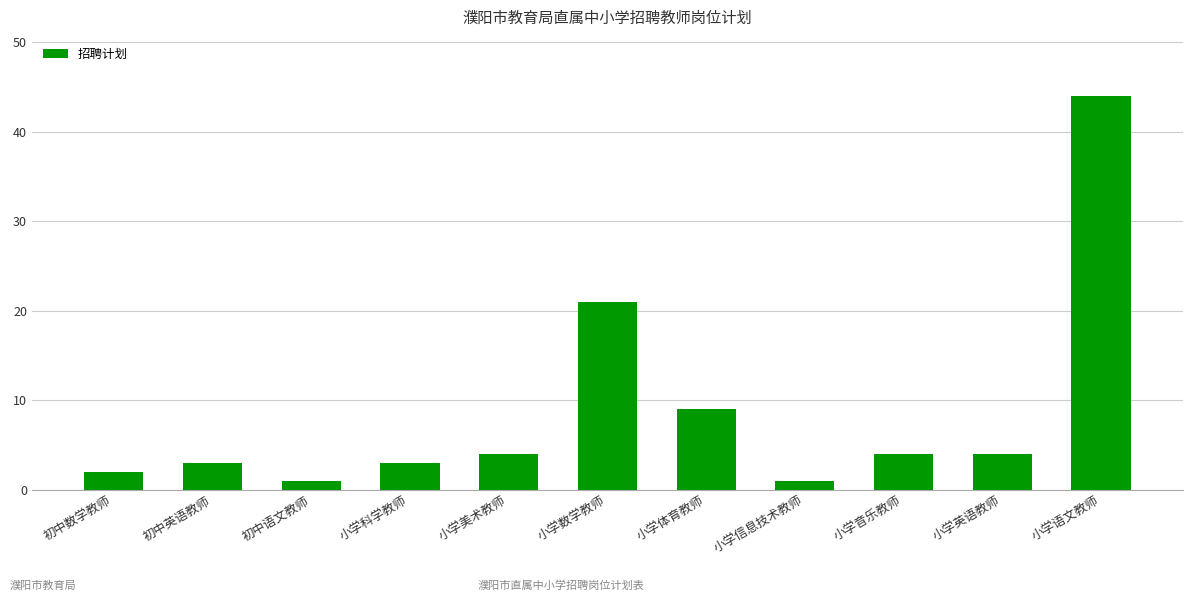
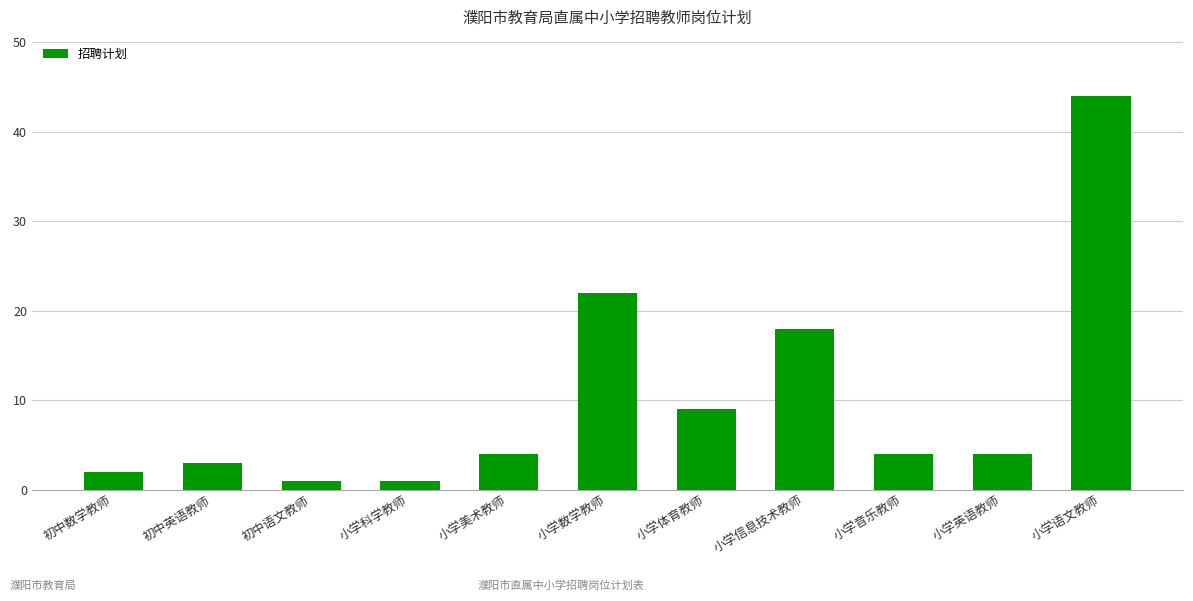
  {
    "初中数学教师": 2,
    "初中英语教师": 3,
    "初中语文教师": 1,
-   "小学科学教师": 3,
+   "小学科学教师": 1,
    "小学美术教师": 4,
-   "小学数学教师": 21,
+   "小学数学教师": 22,
    "小学体育教师": 9,
-   "小学信息技术教师": 1,
+   "小学信息技术教师": 18,
    "小学音乐教师": 4,
    "小学英语教师": 4,
    "小学语文教师": 44
  }
